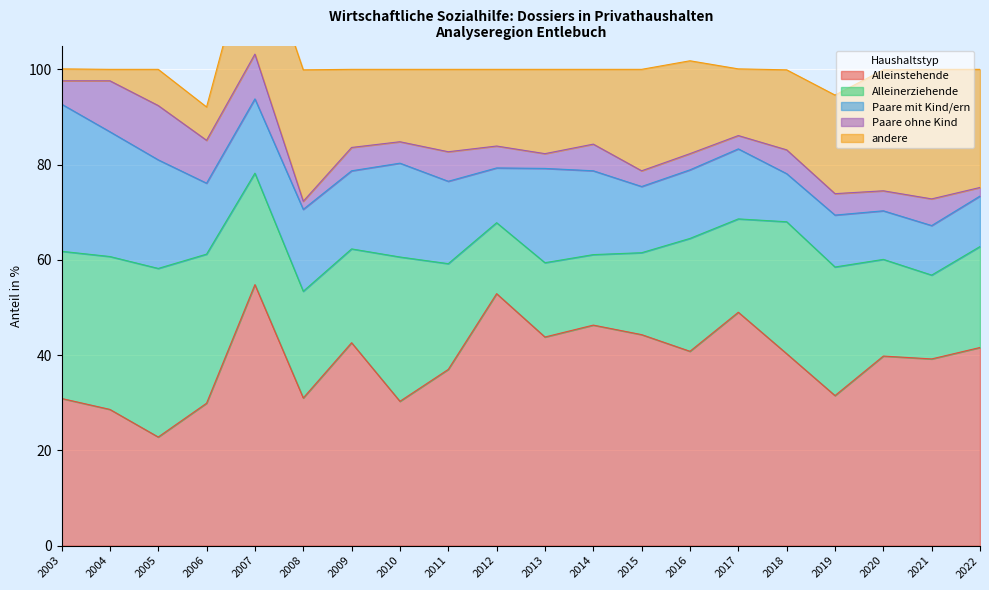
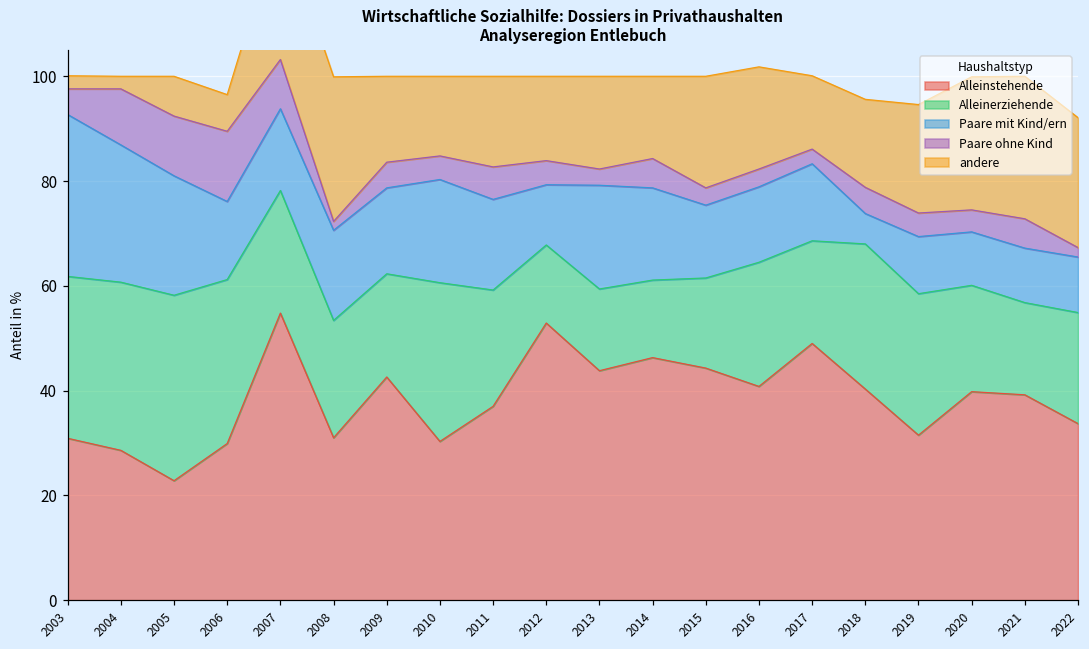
  {
    "Alleinstehende": {
      "2003": 31,
      "2004": 29,
      "2005": 23,
      "2006": 30,
      "2007": 55,
      "2008": 31,
      "2009": 43,
      "2010": 30,
      "2011": 37,
      "2012": 53,
      "2013": 44,
      "2014": 46,
      "2015": 44,
      "2016": 41,
      "2017": 49,
      "2018": 40,
      "2019": 32,
      "2020": 40,
      "2021": 39,
-     "2022": 42
+     "2022": 34
    },
    "Alleinerziehende": {
      "2003": 31,
      "2004": 32,
      "2005": 35,
      "2006": 31,
      "2007": 23,
      "2008": 22,
      "2009": 20,
      "2010": 30,
      "2011": 22,
      "2012": 15,
      "2013": 16,
      "2014": 15,
      "2015": 17,
      "2016": 24,
      "2017": 20,
      "2018": 28,
      "2019": 27,
      "2020": 20,
      "2021": 18,
      "2022": 21
    },
    "Paare mit Kind/ern": {
      "2003": 31,
      "2004": 26,
      "2005": 23,
      "2006": 15,
      "2007": 16,
      "2008": 17,
      "2009": 16,
      "2010": 20,
      "2011": 17,
      "2012": 12,
      "2013": 20,
      "2014": 18,
      "2015": 14,
      "2016": 14,
      "2017": 15,
-     "2018": 10,
+     "2018": 6,
      "2019": 11,
      "2020": 10,
      "2021": 10,
      "2022": 11
    },
    "Paare ohne Kind": {
      "2003": 5,
      "2004": 11,
      "2005": 11,
-     "2006": 9,
+     "2006": 13,
      "2007": 9,
      "2008": 2,
      "2009": 5,
      "2010": 5,
      "2011": 6,
      "2012": 5,
      "2013": 3,
      "2014": 6,
      "2015": 3,
      "2016": 3,
      "2017": 3,
      "2018": 5,
      "2019": 5,
      "2020": 4,
      "2021": 6,
      "2022": 2
    },
    "andere": {
      "2003": 3,
      "2004": 2,
      "2005": 8,
      "2006": 7,
      "2008": 28,
      "2009": 16,
      "2010": 15,
      "2011": 17,
      "2012": 16,
      "2013": 18,
      "2014": 16,
      "2015": 21,
      "2016": 20,
      "2017": 14,
      "2018": 17,
      "2019": 21,
      "2022": 25
    }
  }
